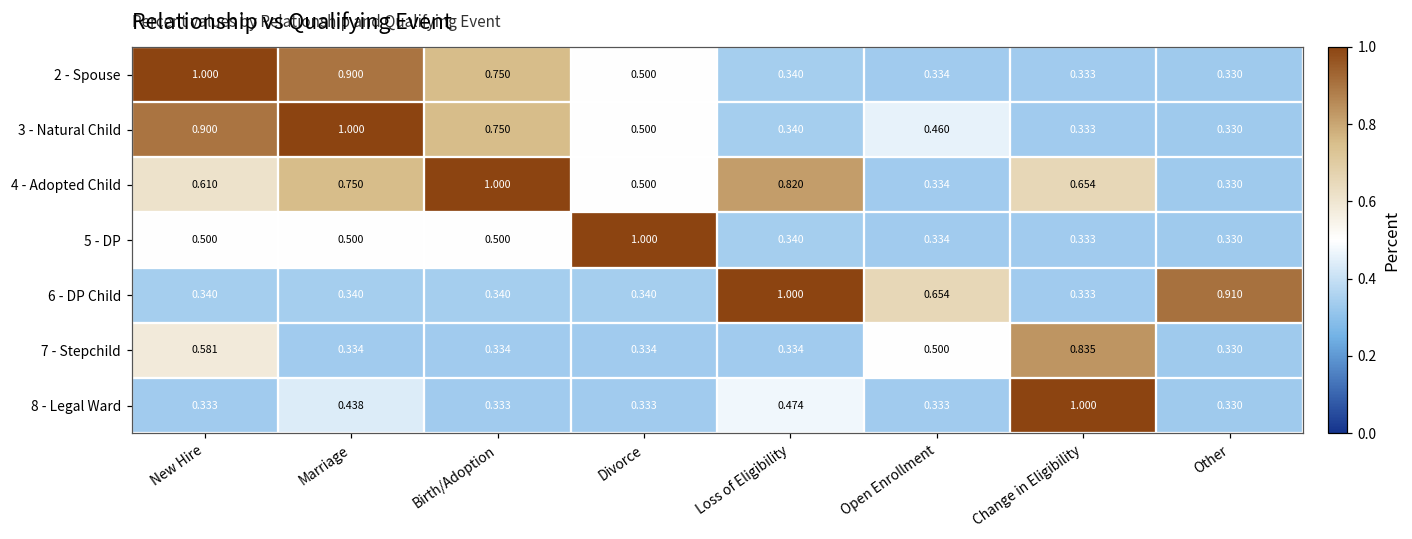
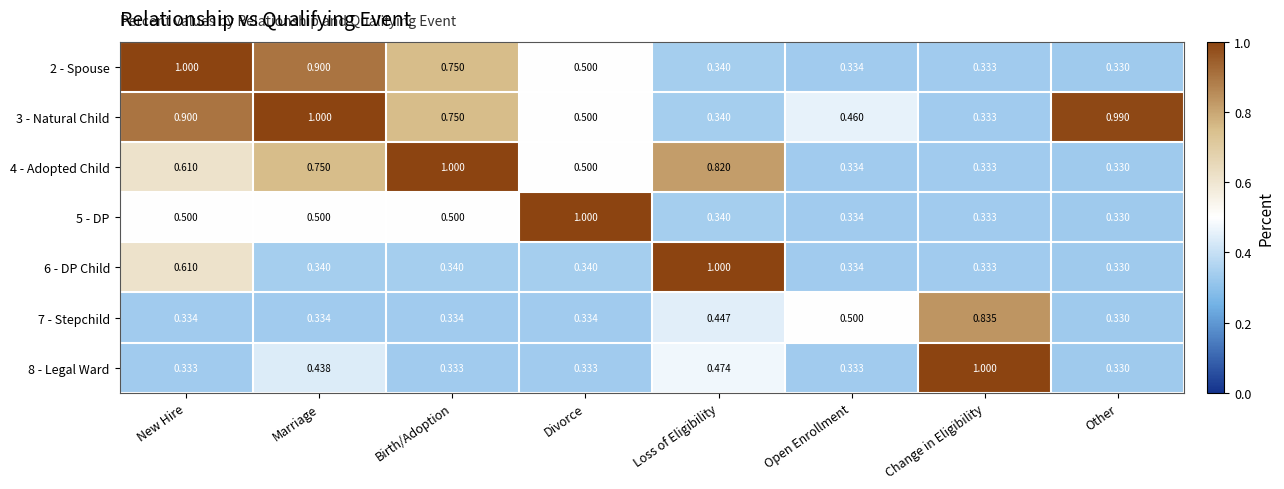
  {
    "2 - Spouse": {
      "New Hire": 1.000,
      "Marriage": 0.900,
      "Birth/Adoption": 0.750,
      "Divorce": 0.500,
      "Loss of Eligibility": 0.340,
      "Open Enrollment": 0.334,
      "Change in Eligibility": 0.333,
      "Other": 0.330
    },
    "3 - Natural Child": {
      "New Hire": 0.900,
      "Marriage": 1.000,
      "Birth/Adoption": 0.750,
      "Divorce": 0.500,
      "Loss of Eligibility": 0.340,
      "Open Enrollment": 0.460,
      "Change in Eligibility": 0.333,
-     "Other": 0.330
+     "Other": 0.990
    },
    "4 - Adopted Child": {
      "New Hire": 0.610,
      "Marriage": 0.750,
      "Birth/Adoption": 1.000,
      "Divorce": 0.500,
      "Loss of Eligibility": 0.820,
      "Open Enrollment": 0.334,
-     "Change in Eligibility": 0.654,
+     "Change in Eligibility": 0.333,
      "Other": 0.330
    },
    "5 - DP": {
      "New Hire": 0.500,
      "Marriage": 0.500,
      "Birth/Adoption": 0.500,
      "Divorce": 1.000,
      "Loss of Eligibility": 0.340,
      "Open Enrollment": 0.334,
      "Change in Eligibility": 0.333,
      "Other": 0.330
    },
    "6 - DP Child": {
-     "New Hire": 0.340,
+     "New Hire": 0.610,
      "Marriage": 0.340,
      "Birth/Adoption": 0.340,
      "Divorce": 0.340,
      "Loss of Eligibility": 1.000,
-     "Open Enrollment": 0.654,
+     "Open Enrollment": 0.334,
      "Change in Eligibility": 0.333,
-     "Other": 0.910
+     "Other": 0.330
    },
    "7 - Stepchild": {
-     "New Hire": 0.581,
+     "New Hire": 0.334,
      "Marriage": 0.334,
      "Birth/Adoption": 0.334,
      "Divorce": 0.334,
-     "Loss of Eligibility": 0.334,
+     "Loss of Eligibility": 0.447,
      "Open Enrollment": 0.500,
      "Change in Eligibility": 0.835,
      "Other": 0.330
    },
    "8 - Legal Ward": {
      "New Hire": 0.333,
      "Marriage": 0.438,
      "Birth/Adoption": 0.333,
      "Divorce": 0.333,
      "Loss of Eligibility": 0.474,
      "Open Enrollment": 0.333,
      "Change in Eligibility": 1.000,
      "Other": 0.330
    }
  }
